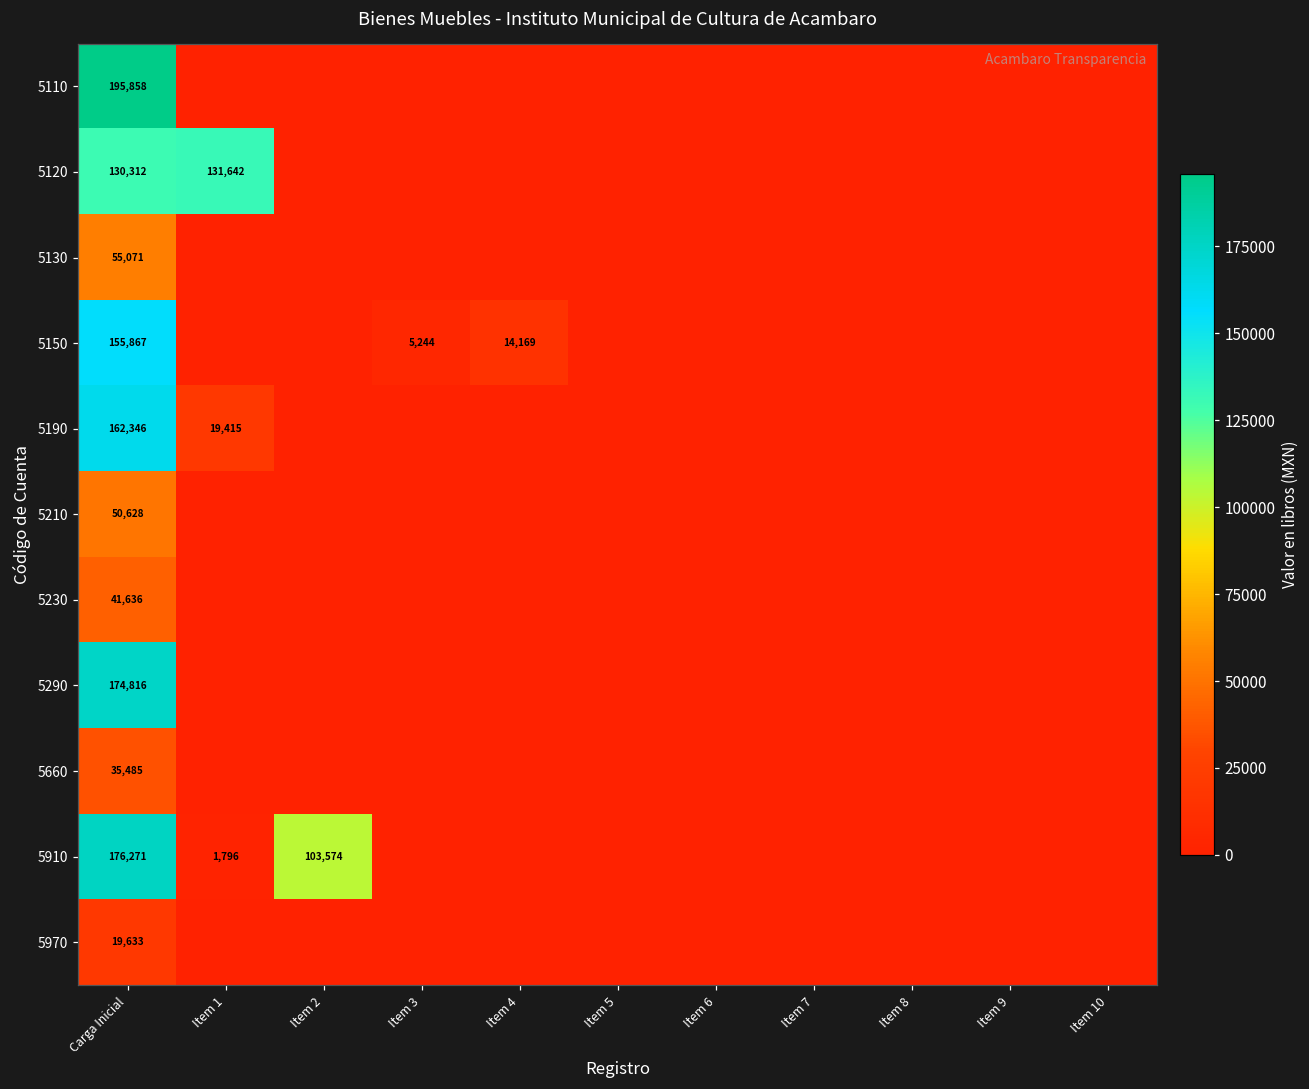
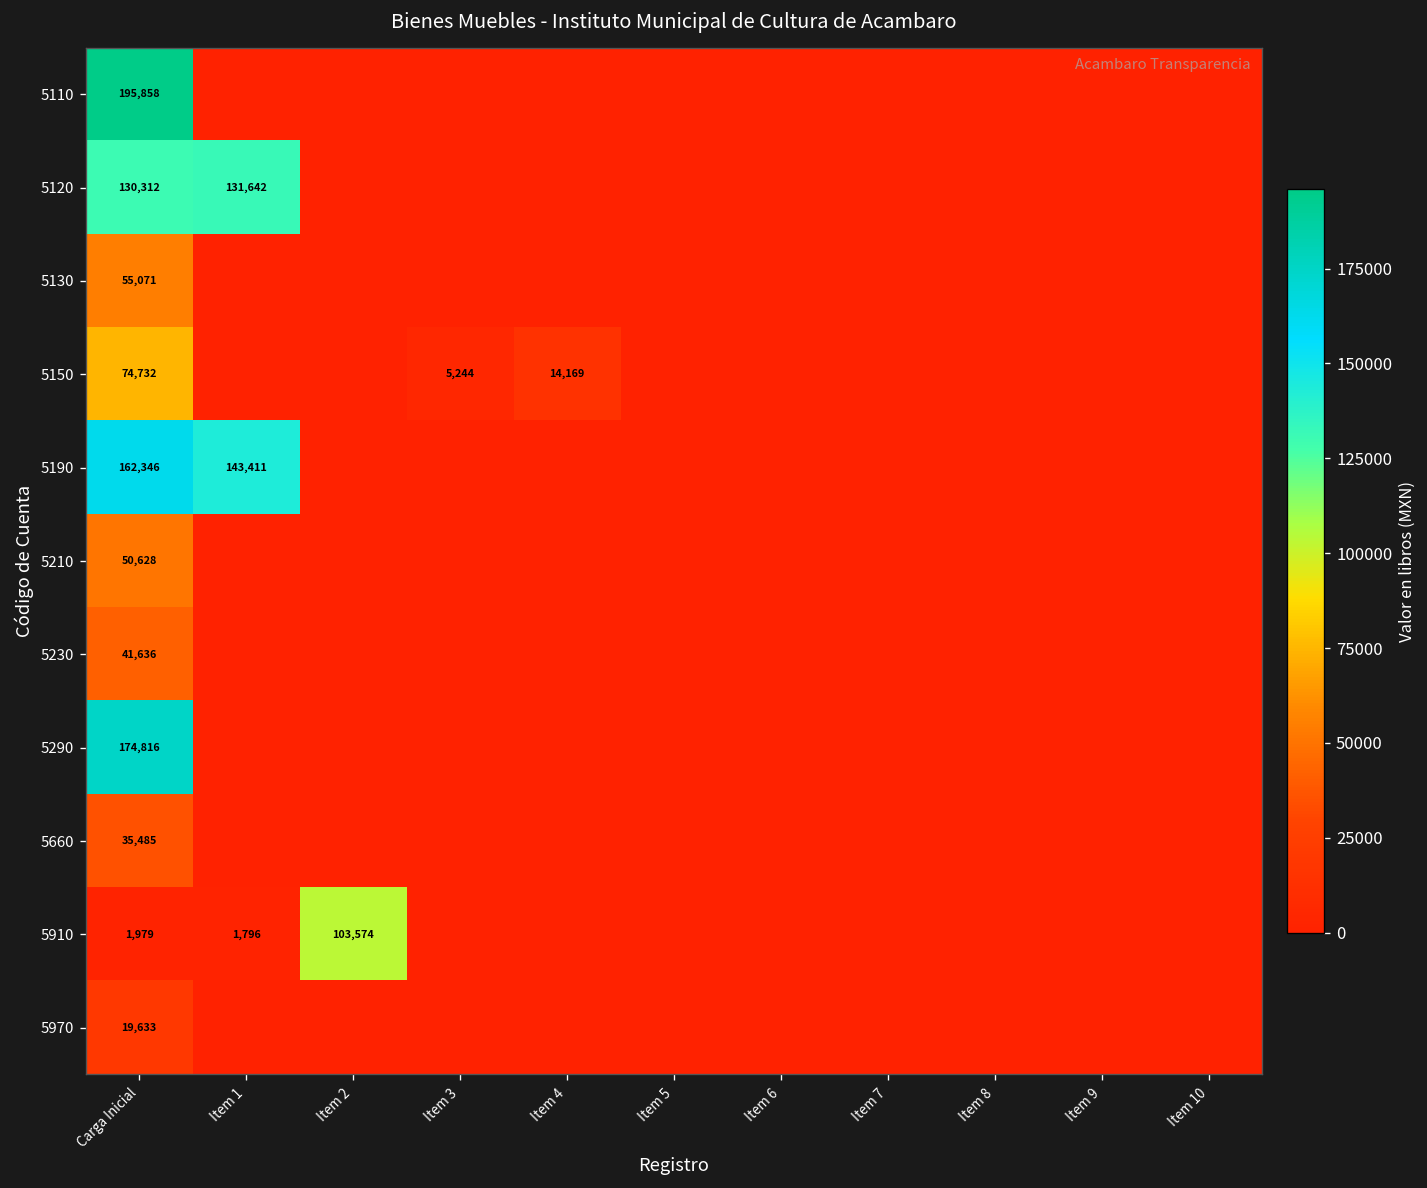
  {
    "5110": {
      "Carga Inicial": "195,858"
    },
    "5120": {
      "Carga Inicial": "130,312",
      "Item 1": "131,642"
    },
    "5130": {
      "Carga Inicial": "55,071"
    },
    "5150": {
-     "Carga Inicial": "155,867",
+     "Carga Inicial": "74,732",
      "Item 3": "5,244",
      "Item 4": "14,169"
    },
    "5190": {
      "Carga Inicial": "162,346",
-     "Item 1": "19,415"
+     "Item 1": "143,411"
    },
    "5210": {
      "Carga Inicial": "50,628"
    },
    "5230": {
      "Carga Inicial": "41,636"
    },
    "5290": {
      "Carga Inicial": "174,816"
    },
    "5660": {
      "Carga Inicial": "35,485"
    },
    "5910": {
-     "Carga Inicial": "176,271",
+     "Carga Inicial": "1,979",
      "Item 1": "1,796",
      "Item 2": "103,574"
    },
    "5970": {
      "Carga Inicial": "19,633"
    }
  }
